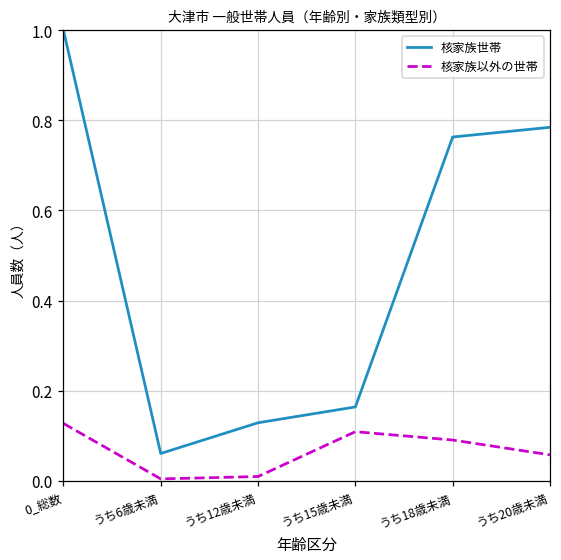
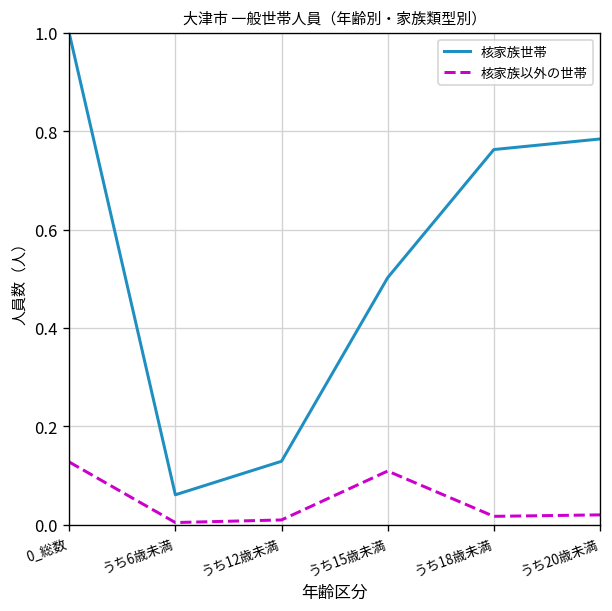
  {
    "核家族世帯": {
      "0_総数": 1.00,
      "うち6歳未満": 0.06,
      "うち12歳未満": 0.13,
-     "うち15歳未満": 0.16,
+     "うち15歳未満": 0.50,
      "うち18歳未満": 0.76,
      "うち20歳未満": 0.78
    },
    "核家族以外の世帯": {
      "0_総数": 0.13,
      "うち6歳未満": 0.00,
      "うち12歳未満": 0.01,
      "うち15歳未満": 0.11,
-     "うち18歳未満": 0.09,
-     "うち20歳未満": 0.06
+     "うち18歳未満": 0.02,
+     "うち20歳未満": 0.02
    }
  }
